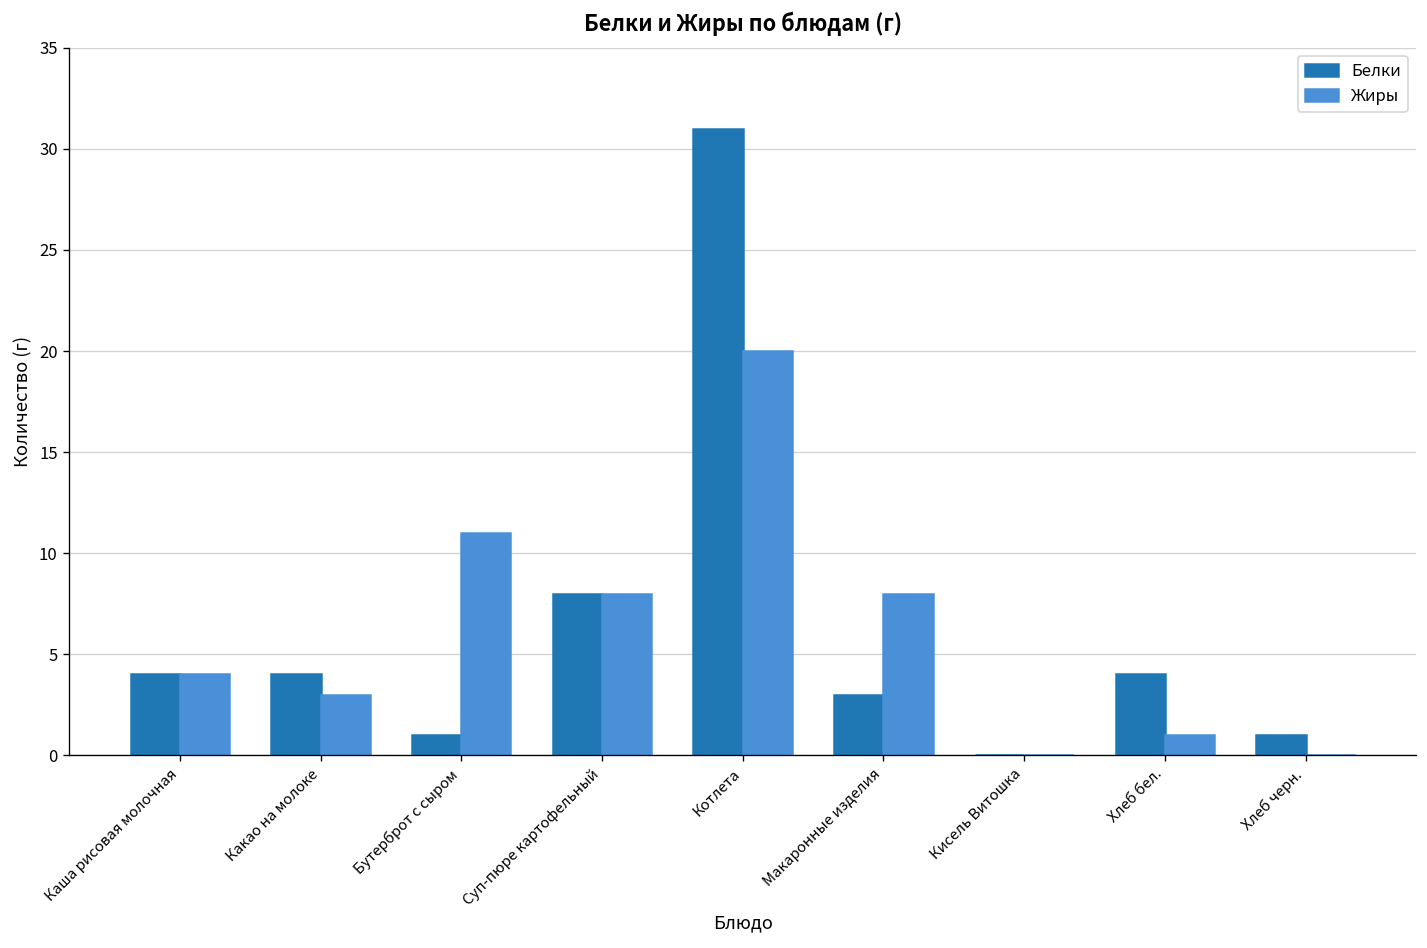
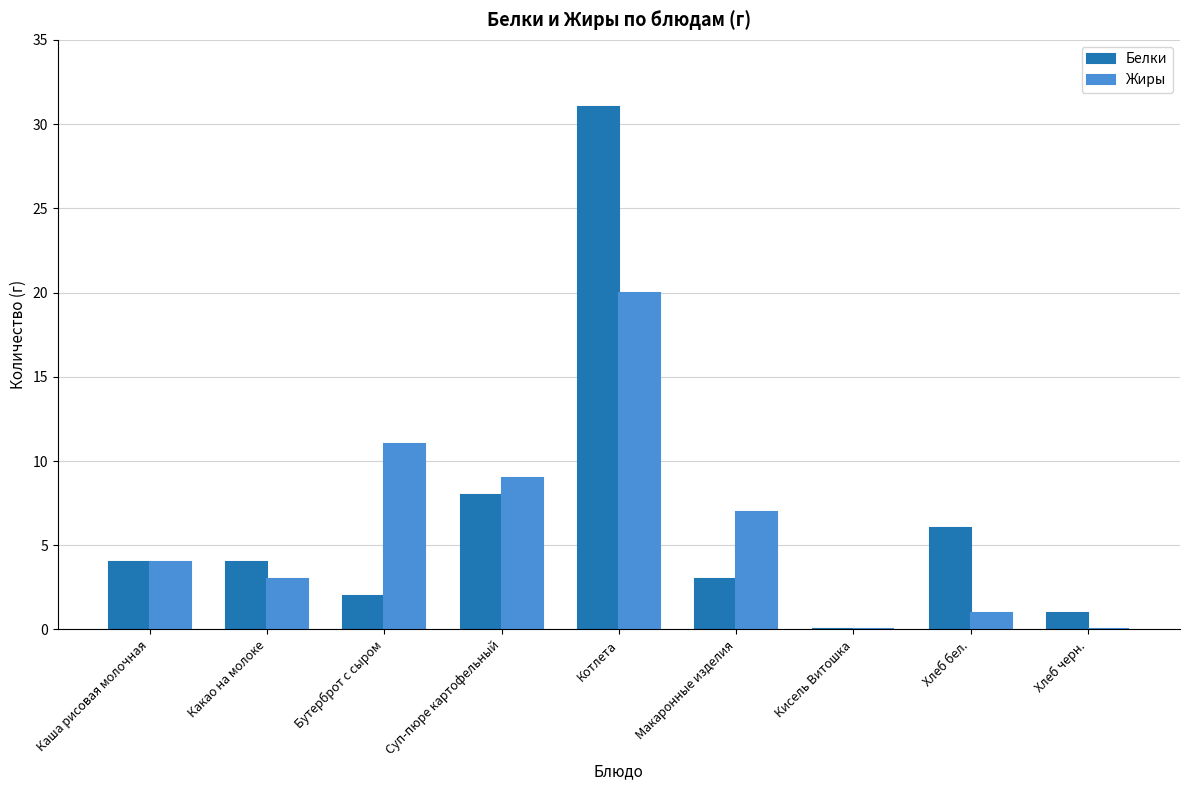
  {
    "Белки": {
      "Каша рисовая молочная": 4,
      "Какао на молоке": 4,
-     "Бутерброт с сыром": 1,
+     "Бутерброт с сыром": 2,
      "Суп-пюре картофельный": 8,
      "Котлета": 31,
      "Макаронные изделия": 3,
      "Кисель Витошка": 0,
-     "Хлеб бел.": 4,
+     "Хлеб бел.": 6,
      "Хлеб черн.": 1
    },
    "Жиры": {
      "Каша рисовая молочная": 4,
      "Какао на молоке": 3,
      "Бутерброт с сыром": 11,
-     "Суп-пюре картофельный": 8,
+     "Суп-пюре картофельный": 9,
      "Котлета": 20,
-     "Макаронные изделия": 8,
+     "Макаронные изделия": 7,
      "Кисель Витошка": 0,
      "Хлеб бел.": 1,
      "Хлеб черн.": 0
    }
  }
